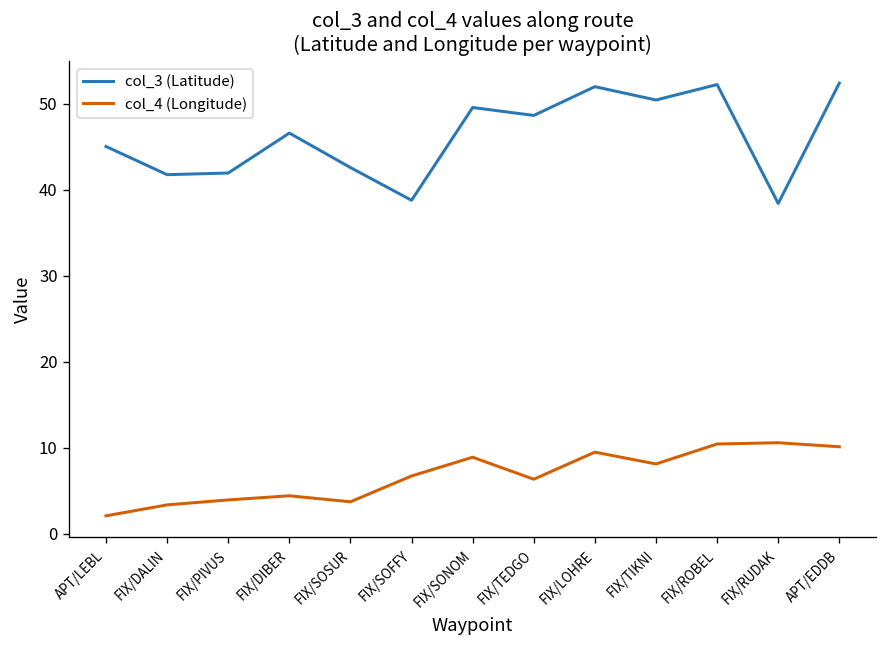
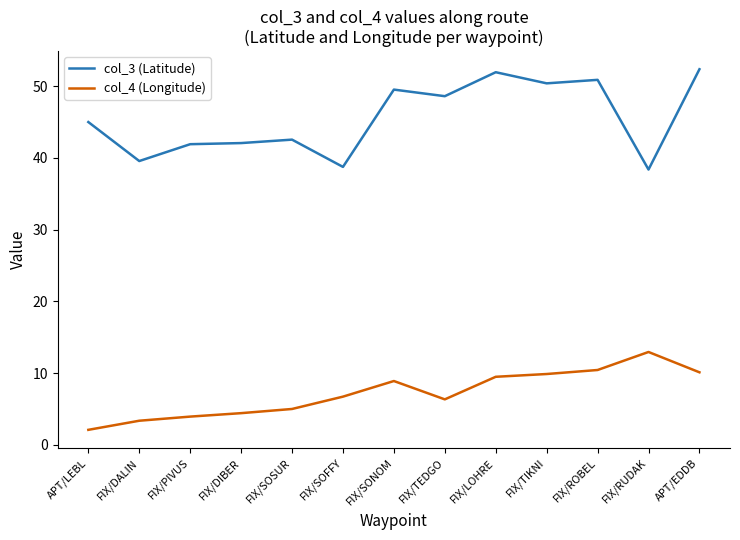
  {
    "col_3 (Latitude)": {
      "APT/LEBL": 45,
-     "FIX/DALIN": 42,
+     "FIX/DALIN": 40,
      "FIX/PIVUS": 42,
-     "FIX/DIBER": 47,
+     "FIX/DIBER": 42,
      "FIX/SOSUR": 43,
      "FIX/SOFFY": 39,
      "FIX/SONOM": 50,
      "FIX/TEDGO": 49,
      "FIX/LOHRE": 52,
      "FIX/TIKNI": 50,
-     "FIX/ROBEL": 52,
+     "FIX/ROBEL": 51,
      "FIX/RUDAK": 38,
      "APT/EDDB": 52
    },
    "col_4 (Longitude)": {
      "APT/LEBL": 2,
      "FIX/DALIN": 3,
      "FIX/PIVUS": 4,
      "FIX/DIBER": 4,
-     "FIX/SOSUR": 4,
+     "FIX/SOSUR": 5,
      "FIX/SOFFY": 7,
      "FIX/SONOM": 9,
      "FIX/TEDGO": 6,
      "FIX/LOHRE": 9,
-     "FIX/TIKNI": 8,
+     "FIX/TIKNI": 10,
      "FIX/ROBEL": 10,
-     "FIX/RUDAK": 11,
+     "FIX/RUDAK": 13,
      "APT/EDDB": 10
    }
  }
